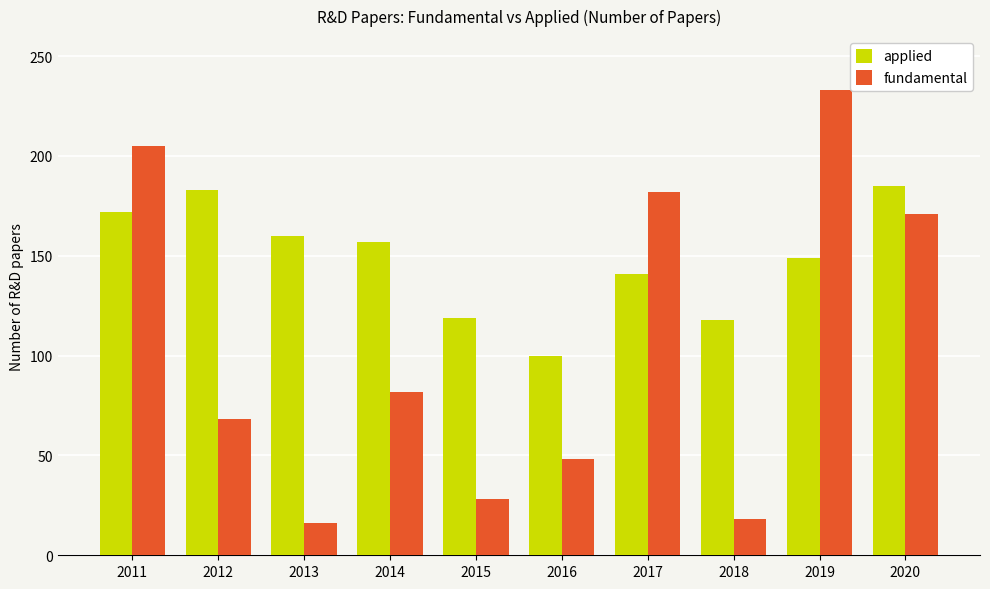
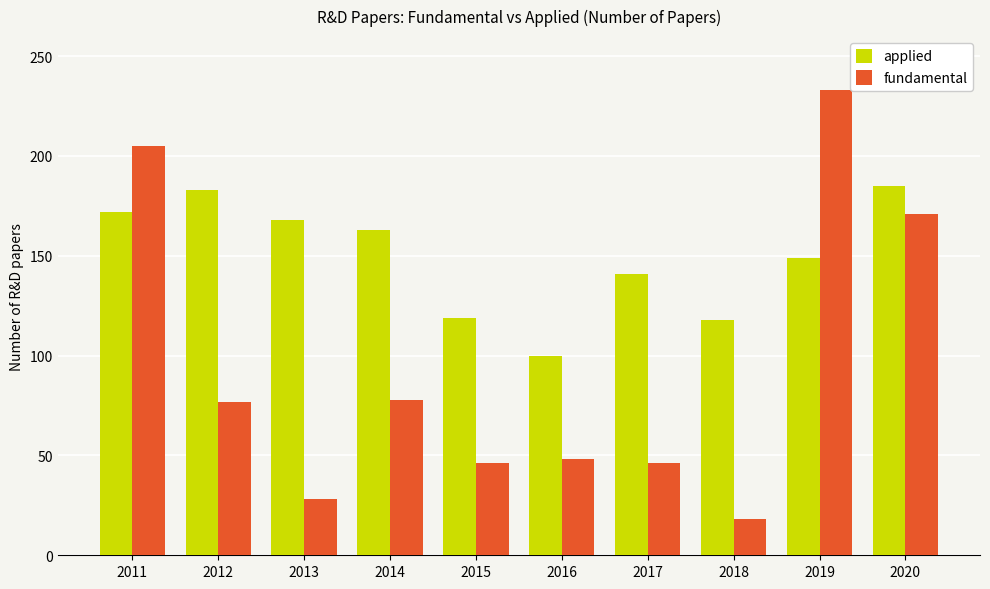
  {
    "applied": {
      "2011": 172,
      "2012": 183,
-     "2013": 160,
-     "2014": 157,
+     "2013": 168,
+     "2014": 163,
      "2015": 119,
      "2016": 100,
      "2017": 141,
      "2018": 118,
      "2019": 149,
      "2020": 185
    },
    "fundamental": {
      "2011": 205,
-     "2012": 68,
-     "2013": 16,
-     "2014": 82,
-     "2015": 28,
+     "2012": 77,
+     "2013": 28,
+     "2014": 78,
+     "2015": 46,
      "2016": 48,
-     "2017": 182,
+     "2017": 46,
      "2018": 18,
      "2019": 233,
      "2020": 171
    }
  }
